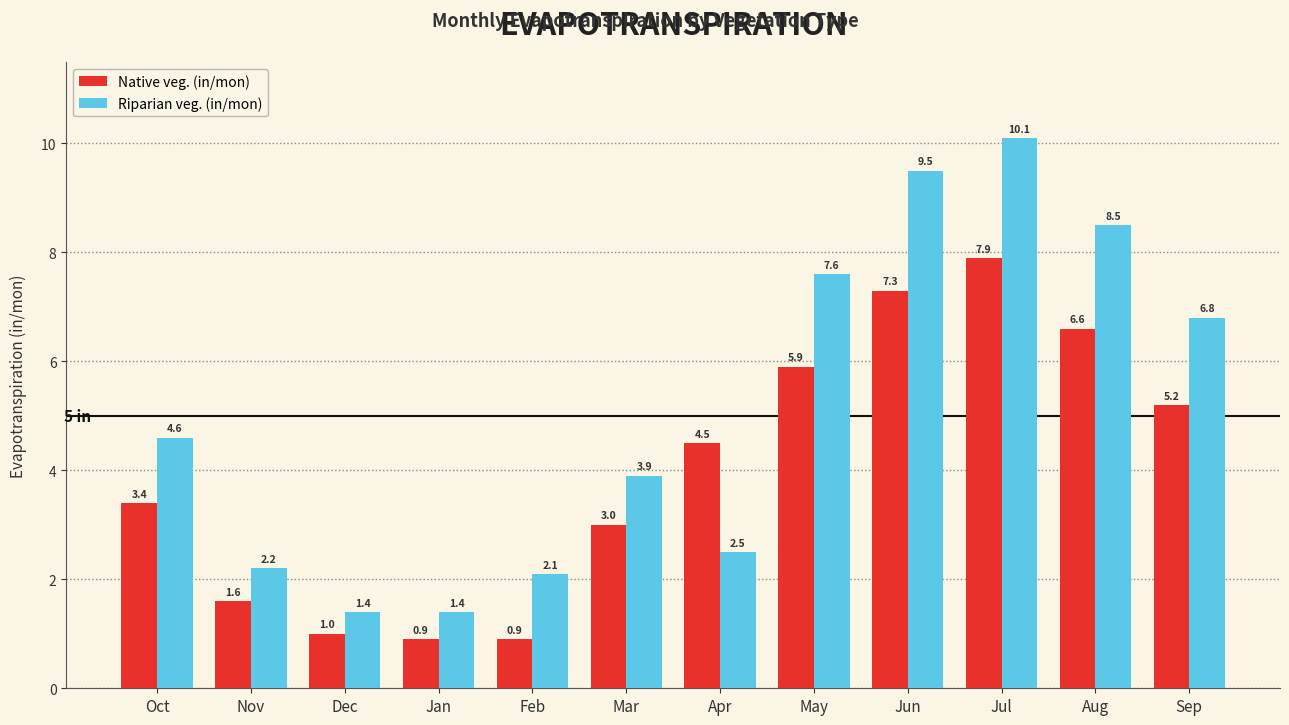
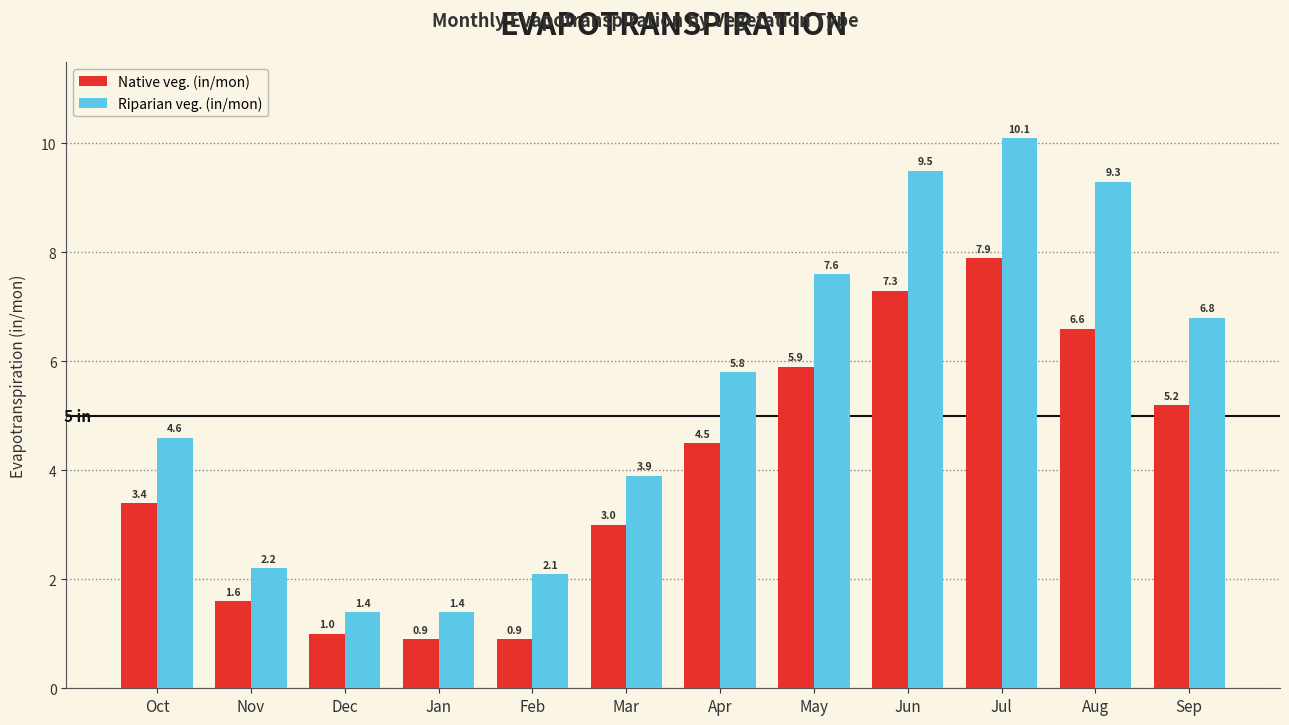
  {
    "Native veg. (in/mon)": {
      "Oct": 3.4,
      "Nov": 1.6,
      "Dec": 1.0,
      "Jan": 0.9,
      "Feb": 0.9,
      "Mar": 3.0,
      "Apr": 4.5,
      "May": 5.9,
      "Jun": 7.3,
      "Jul": 7.9,
      "Aug": 6.6,
      "Sep": 5.2
    },
    "Riparian veg. (in/mon)": {
      "Oct": 4.6,
      "Nov": 2.2,
      "Dec": 1.4,
      "Jan": 1.4,
      "Feb": 2.1,
      "Mar": 3.9,
-     "Apr": 2.5,
+     "Apr": 5.8,
      "May": 7.6,
      "Jun": 9.5,
      "Jul": 10.1,
-     "Aug": 8.5,
+     "Aug": 9.3,
      "Sep": 6.8
    }
  }
